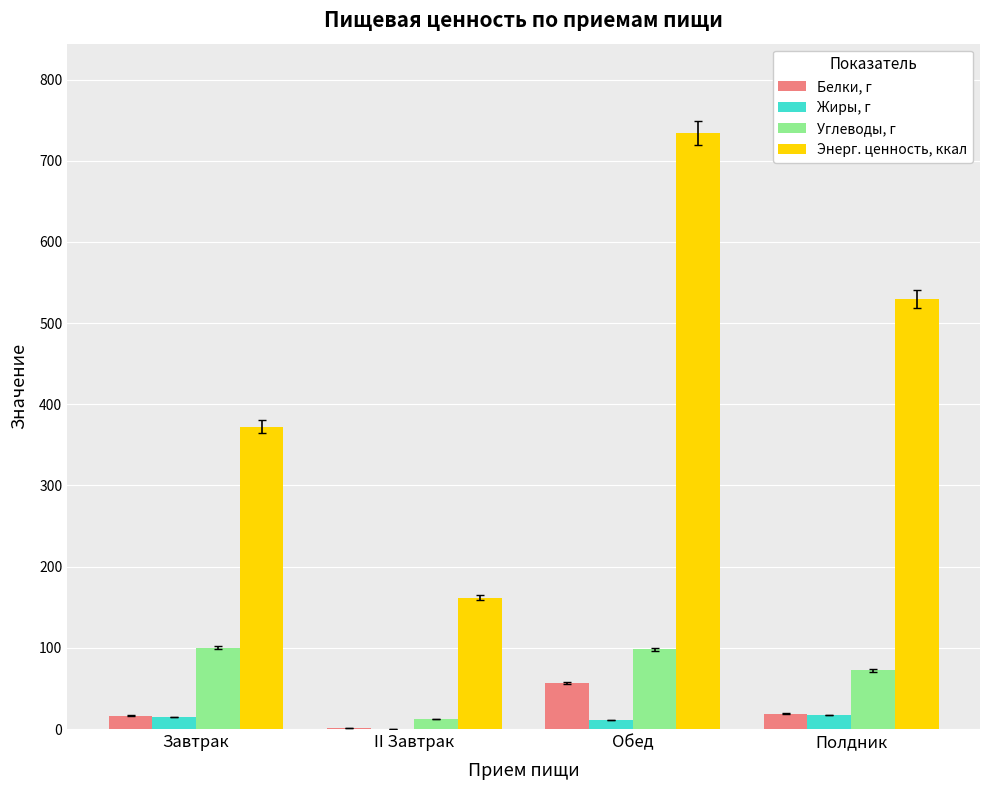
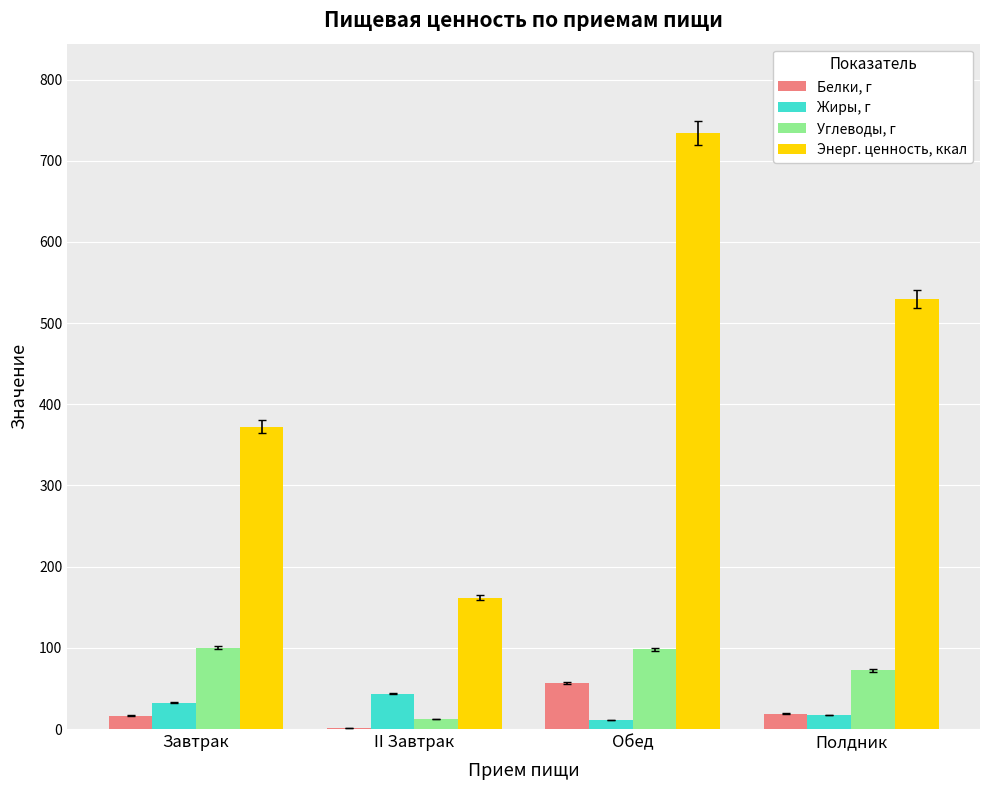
  {
    "Белки, г": {
      "Завтрак": 20,
      "Обед": 60,
      "Полдник": 20
    },
    "Жиры, г": {
-     "Завтрак": 10,
-     "II Завтрак": 0,
+     "Завтрак": 30,
+     "II Завтрак": 40,
      "Обед": 10,
      "Полдник": 20
    },
    "Углеводы, г": {
      "Завтрак": 100,
      "II Завтрак": 10,
      "Обед": 100,
      "Полдник": 70
    },
    "Энерг. ценность, ккал": {
      "Завтрак": 370,
      "II Завтрак": 160,
      "Обед": 730,
      "Полдник": 530
    }
  }
